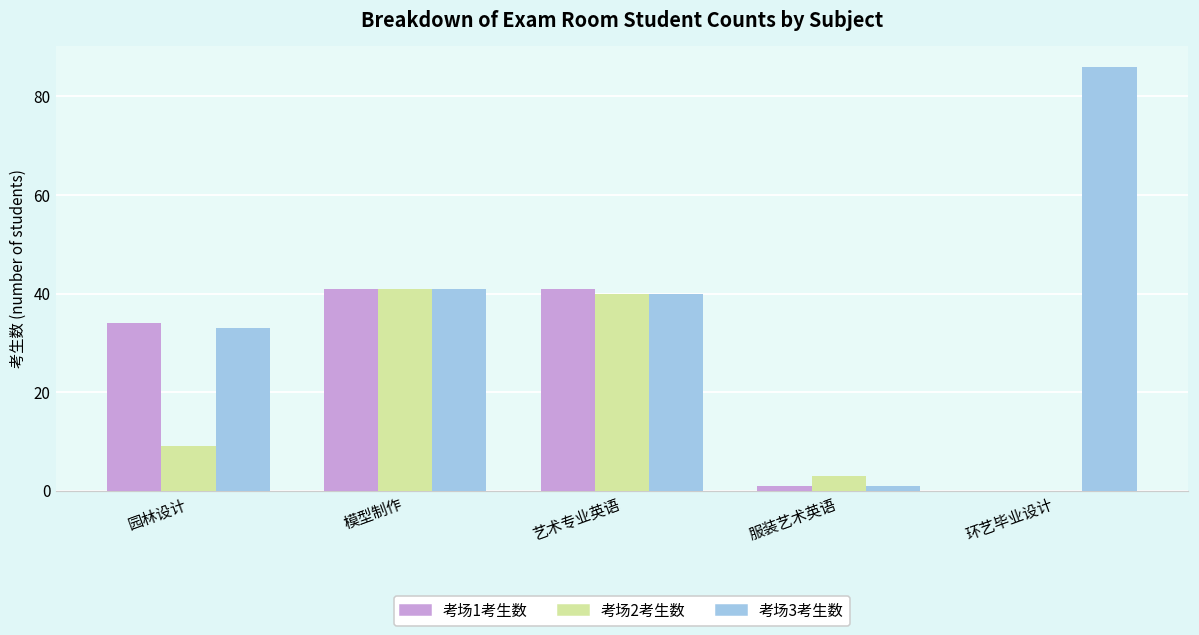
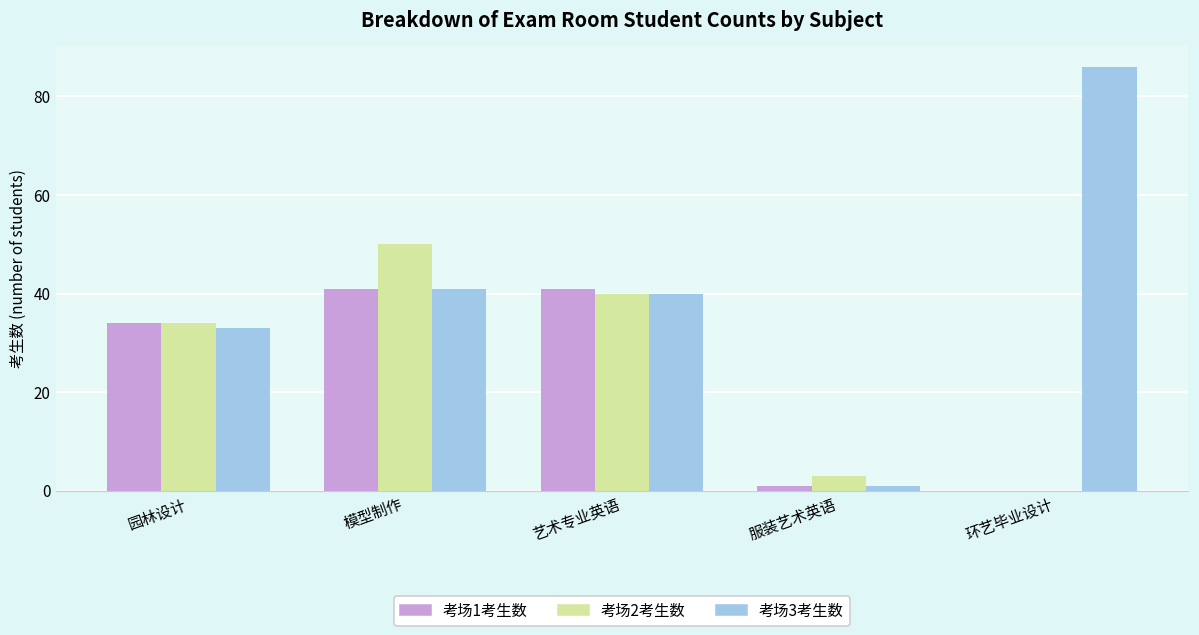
  {
    "考场2考生数": {
-     "园林设计": 9,
-     "模型制作": 41,
+     "园林设计": 34,
+     "模型制作": 50,
      "艺术专业英语": 40,
      "服装艺术英语": 3,
      "环艺毕业设计": 0
    }
  }
